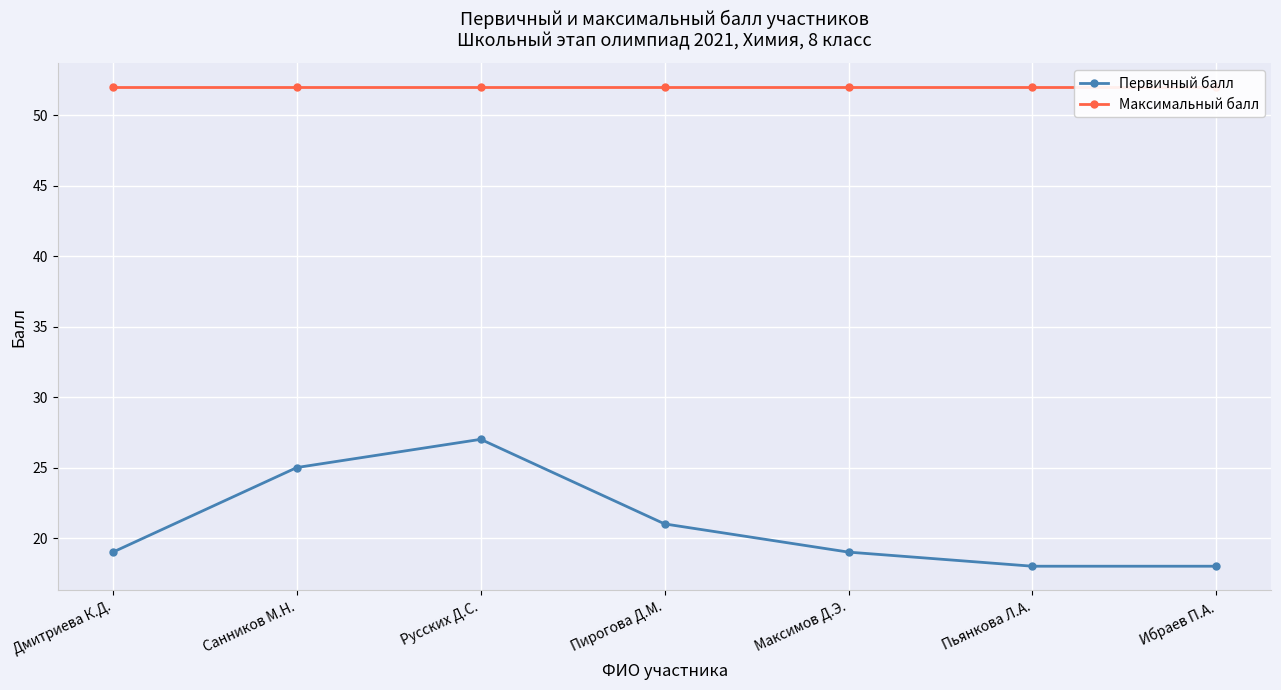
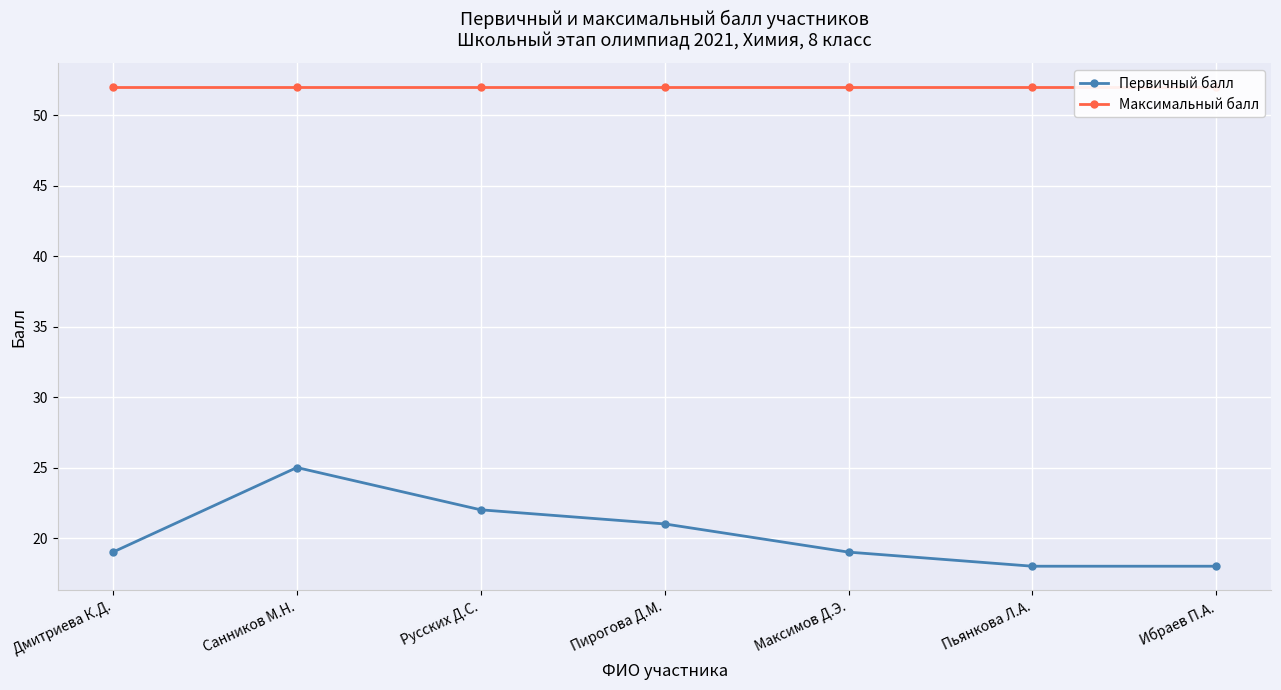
  {
    "Первичный балл": {
      "Дмитриева К.Д.": 19,
      "Санников М.Н.": 25,
-     "Русских Д.С.": 27,
+     "Русских Д.С.": 22,
      "Пирогова Д.М.": 21,
      "Максимов Д.Э.": 19,
      "Пьянкова Л.А.": 18,
      "Ибраев П.А.": 18
    },
    "Максимальный балл": {
      "Дмитриева К.Д.": 52,
      "Санников М.Н.": 52,
      "Русских Д.С.": 52,
      "Пирогова Д.М.": 52,
      "Максимов Д.Э.": 52,
      "Пьянкова Л.А.": 52
    }
  }
